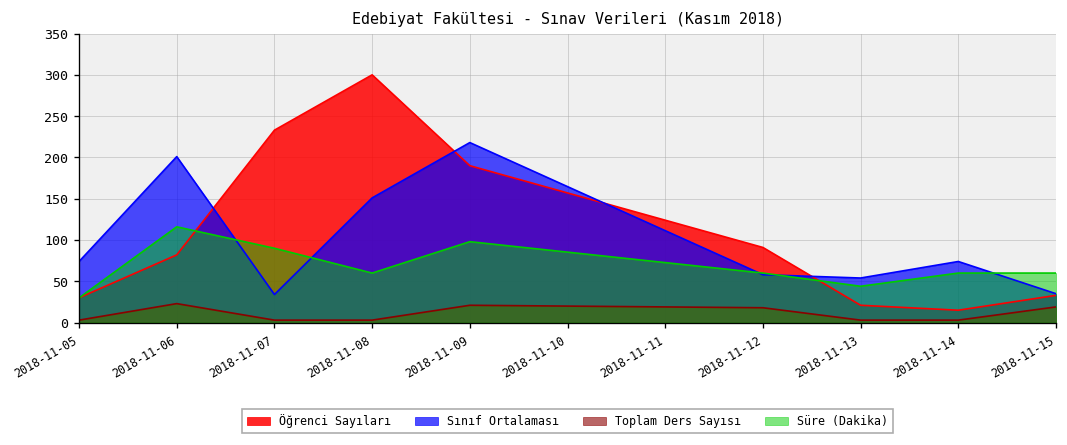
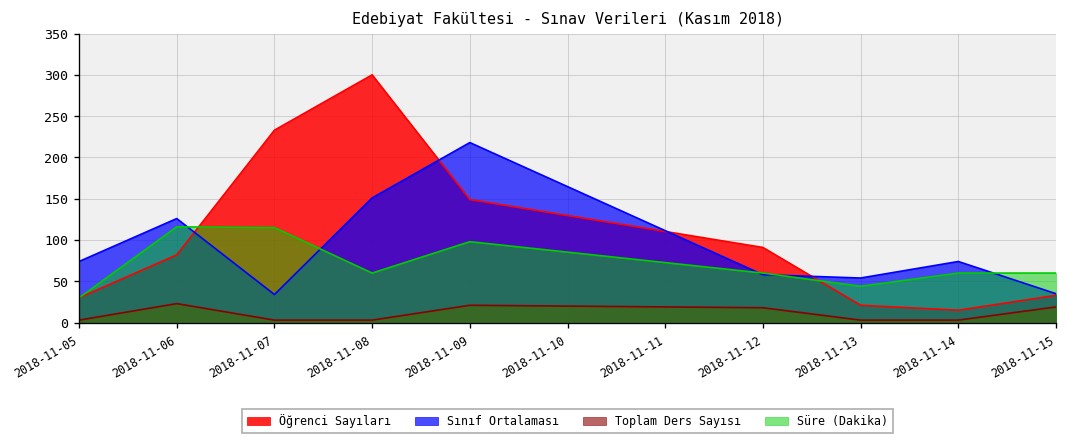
  {
    "Öğrenci Sayıları": {
      "2018-11-06": 80,
      "2018-11-07": 230,
      "2018-11-08": 300,
-     "2018-11-09": 190,
+     "2018-11-09": 150,
      "2018-11-12": 90,
      "2018-11-13": 20,
      "2018-11-14": 20
    },
    "Sınıf Ortalaması": {
      "2018-11-05": 70,
-     "2018-11-06": 200,
+     "2018-11-06": 130,
      "2018-11-07": 30,
      "2018-11-08": 150,
      "2018-11-09": 220,
      "2018-11-13": 50,
      "2018-11-14": 70
    },
    "Toplam Ders Sayısı": {
      "2018-11-05": 0,
      "2018-11-06": 20,
      "2018-11-07": 0,
      "2018-11-08": 0,
      "2018-11-09": 20,
      "2018-11-12": 20,
      "2018-11-13": 0,
      "2018-11-14": 0,
      "2018-11-15": 20
    },
    "Süre (Dakika)": {
      "2018-11-06": 120,
-     "2018-11-07": 90,
+     "2018-11-07": 120,
      "2018-11-08": 60,
      "2018-11-09": 100,
      "2018-11-13": 40,
      "2018-11-14": 60,
      "2018-11-15": 60
    }
  }
